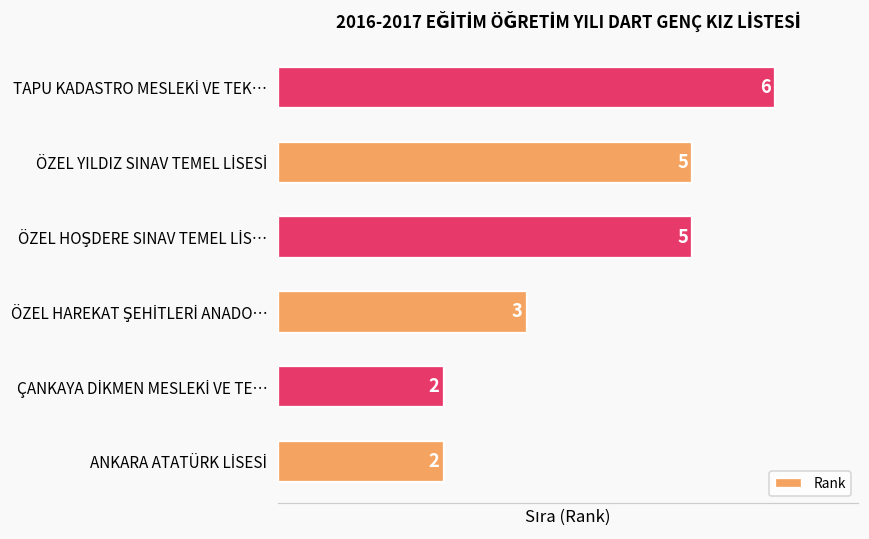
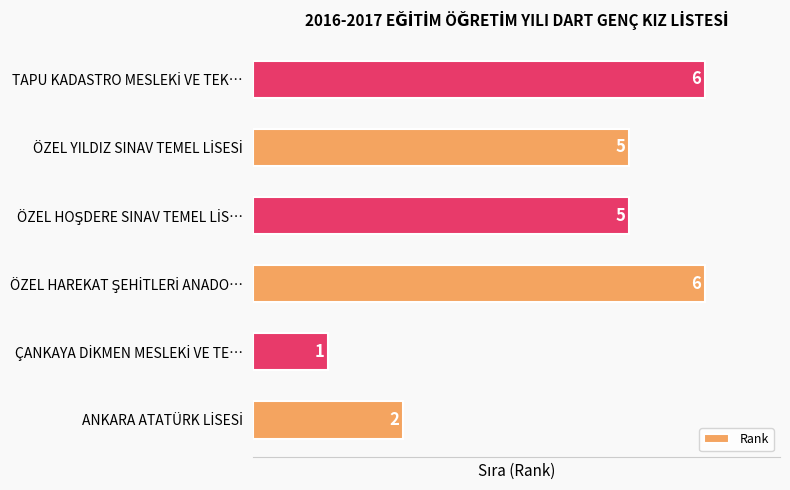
  {
    "TAPU KADASTRO MESLEKİ VE TEK…": 6,
    "ÖZEL YILDIZ SINAV TEMEL LİSESİ": 5,
    "ÖZEL HOŞDERE SINAV TEMEL LİS…": 5,
-   "ÖZEL HAREKAT ŞEHİTLERİ ANADO…": 3,
-   "ÇANKAYA DİKMEN MESLEKİ VE TE…": 2,
+   "ÖZEL HAREKAT ŞEHİTLERİ ANADO…": 6,
+   "ÇANKAYA DİKMEN MESLEKİ VE TE…": 1,
    "ANKARA ATATÜRK LİSESİ": 2
  }
